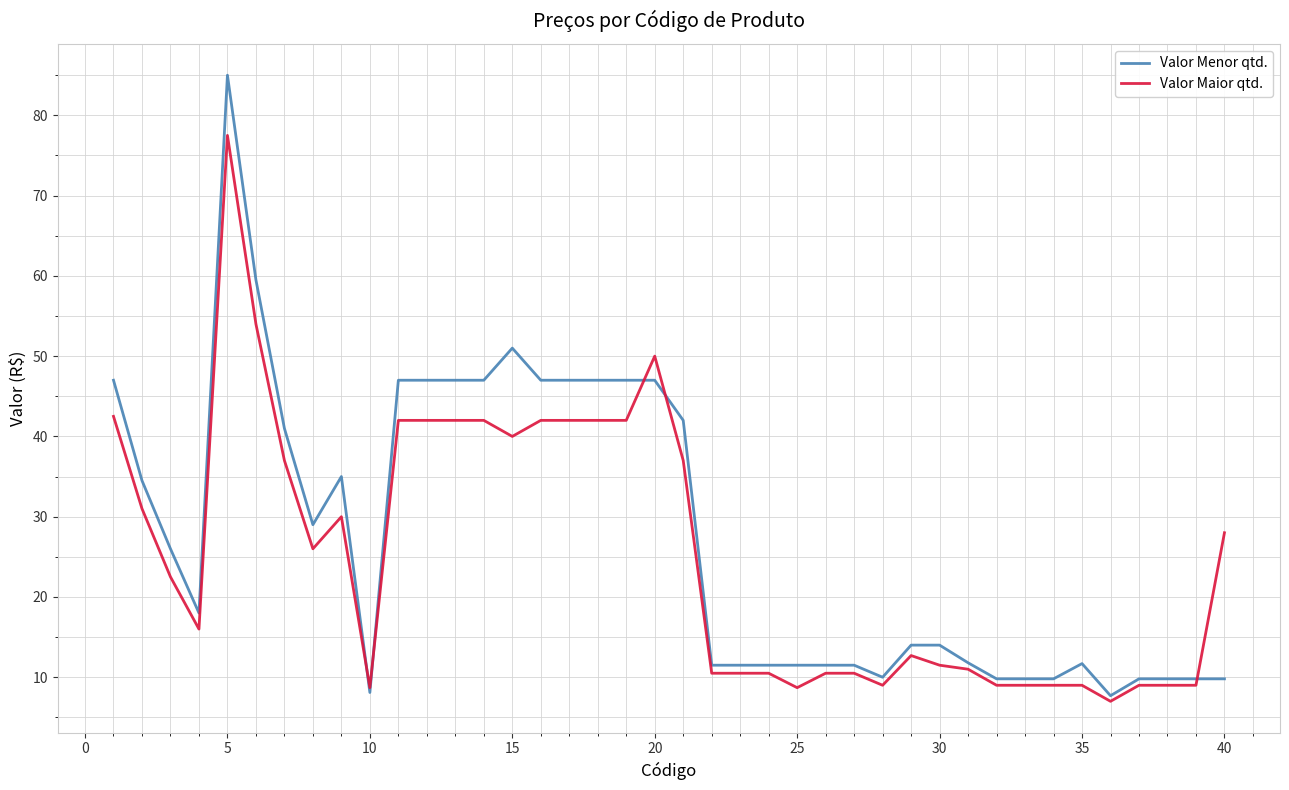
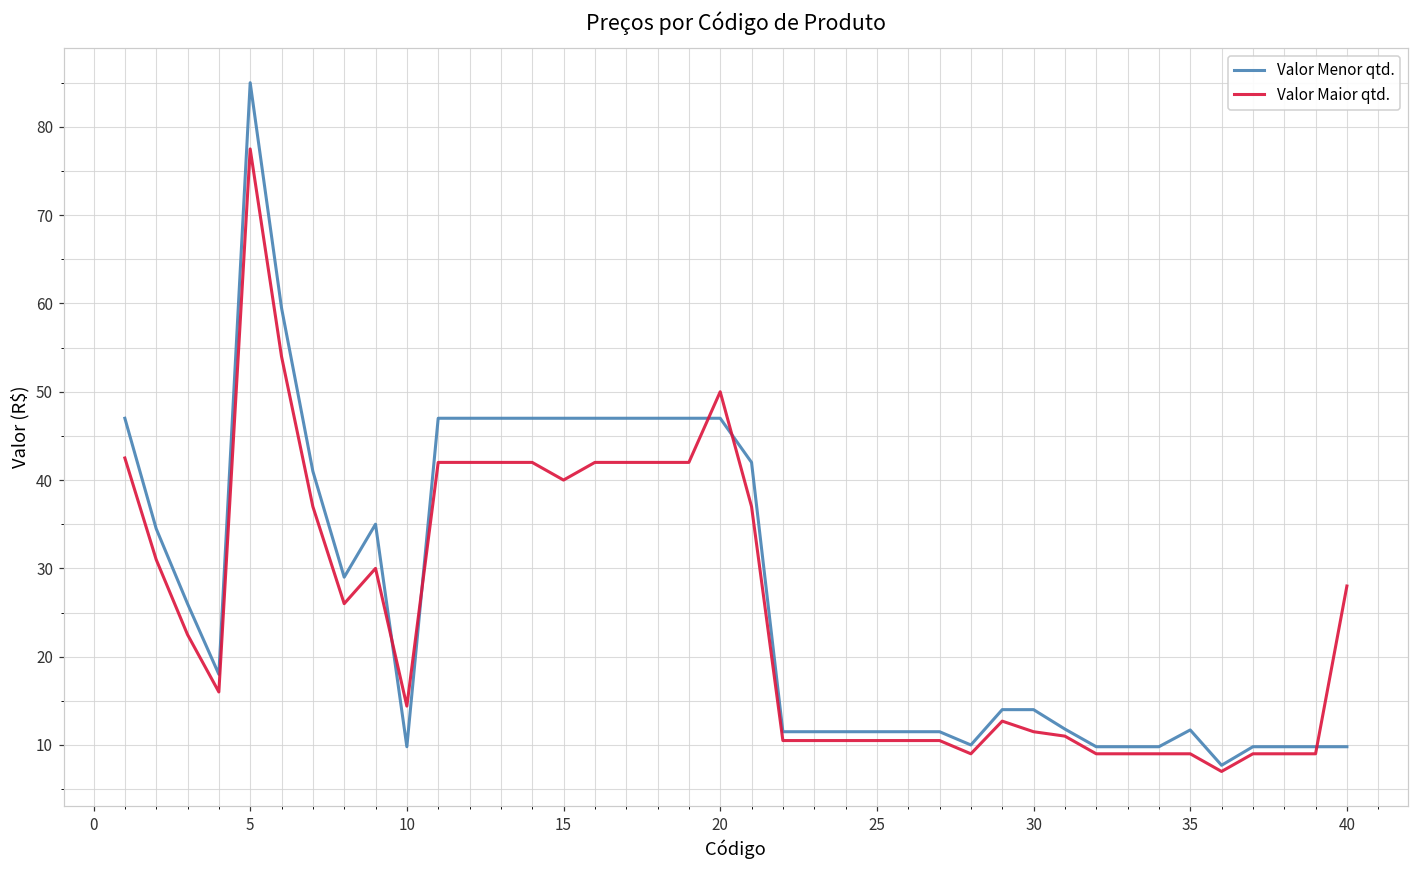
  {
    "Valor Menor qtd.": {
      "5": 85,
-     "10": 8,
-     "15": 51,
+     "10": 10,
+     "15": 47,
      "20": 47,
      "25": 12,
      "30": 14,
      "35": 12,
      "40": 10
    },
    "Valor Maior qtd.": {
      "5": 78,
-     "10": 9,
+     "10": 14,
      "15": 40,
      "20": 50,
-     "25": 9,
+     "25": 11,
      "30": 12,
      "35": 9,
      "40": 28
    }
  }
